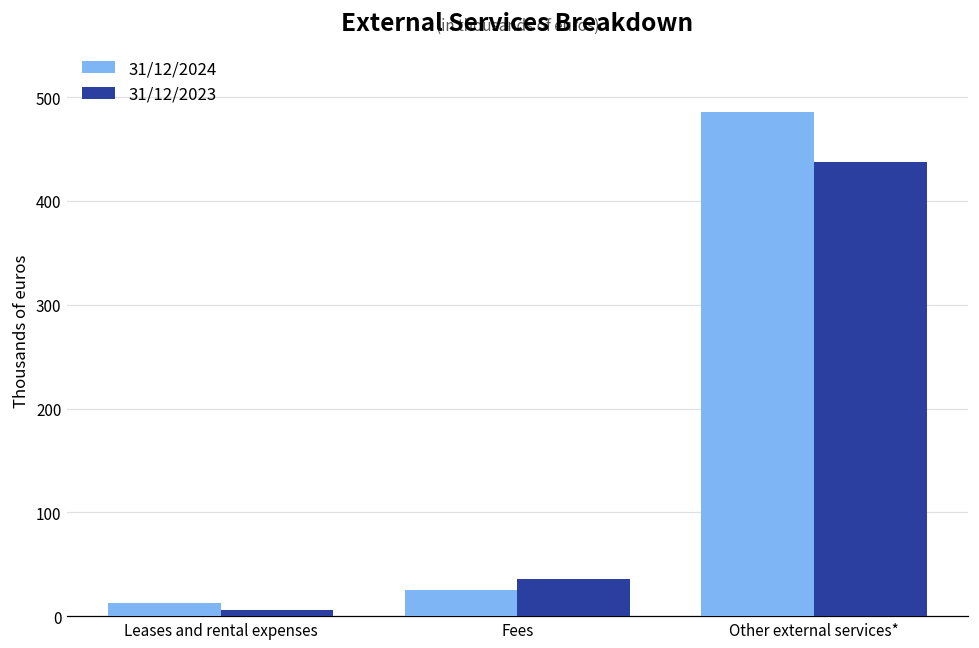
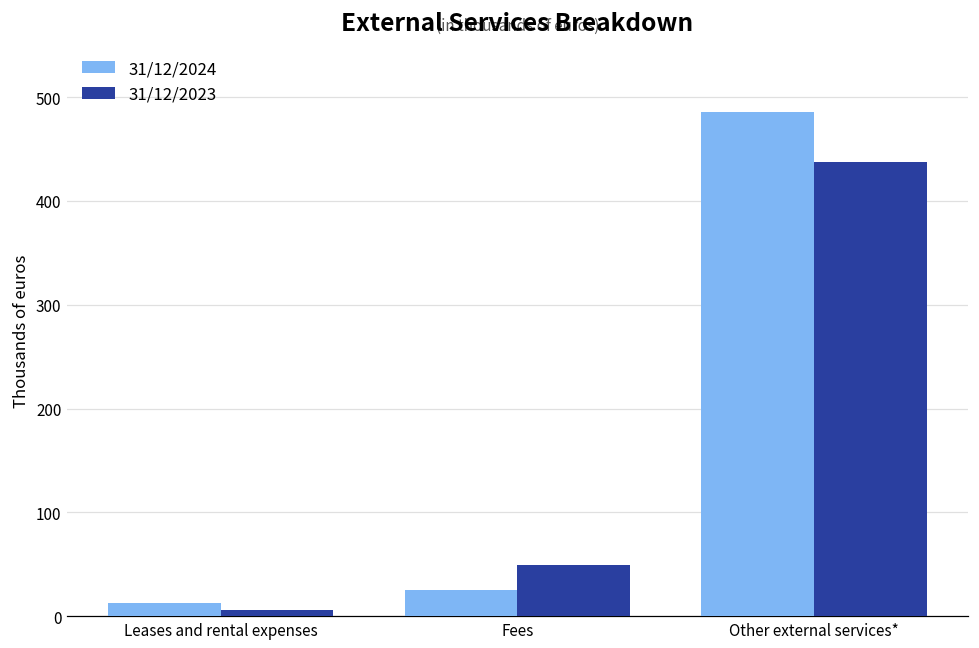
  {
    "31/12/2024": {
      "Leases and rental expenses": 10,
      "Fees": 20,
      "Other external services*": 490
    },
    "31/12/2023": {
      "Leases and rental expenses": 10,
-     "Fees": 40,
+     "Fees": 50,
      "Other external services*": 440
    }
  }
